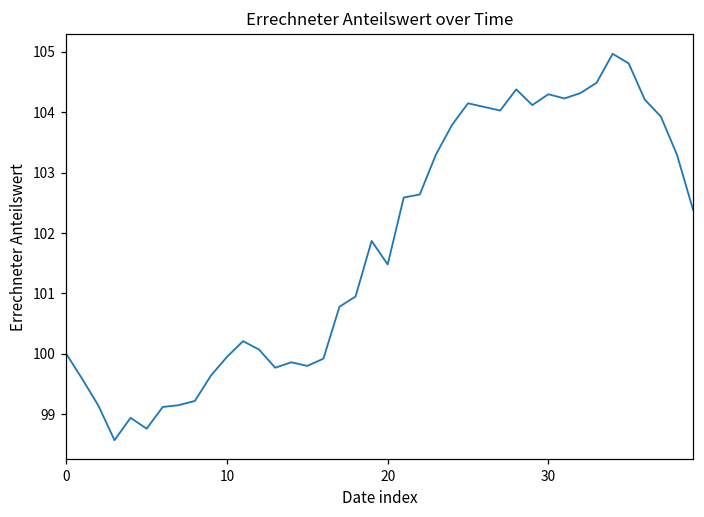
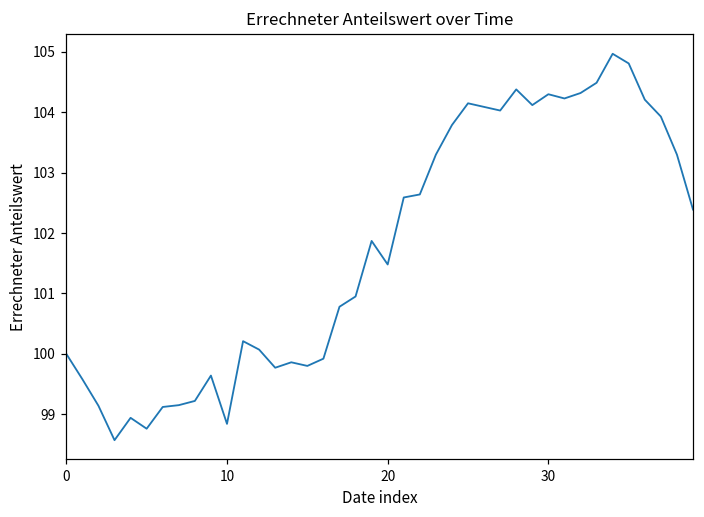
  {
    "0": 100.0,
-   "10": 100.0,
+   "10": 98.8,
    "20": 101.5,
    "30": 104.3
  }
